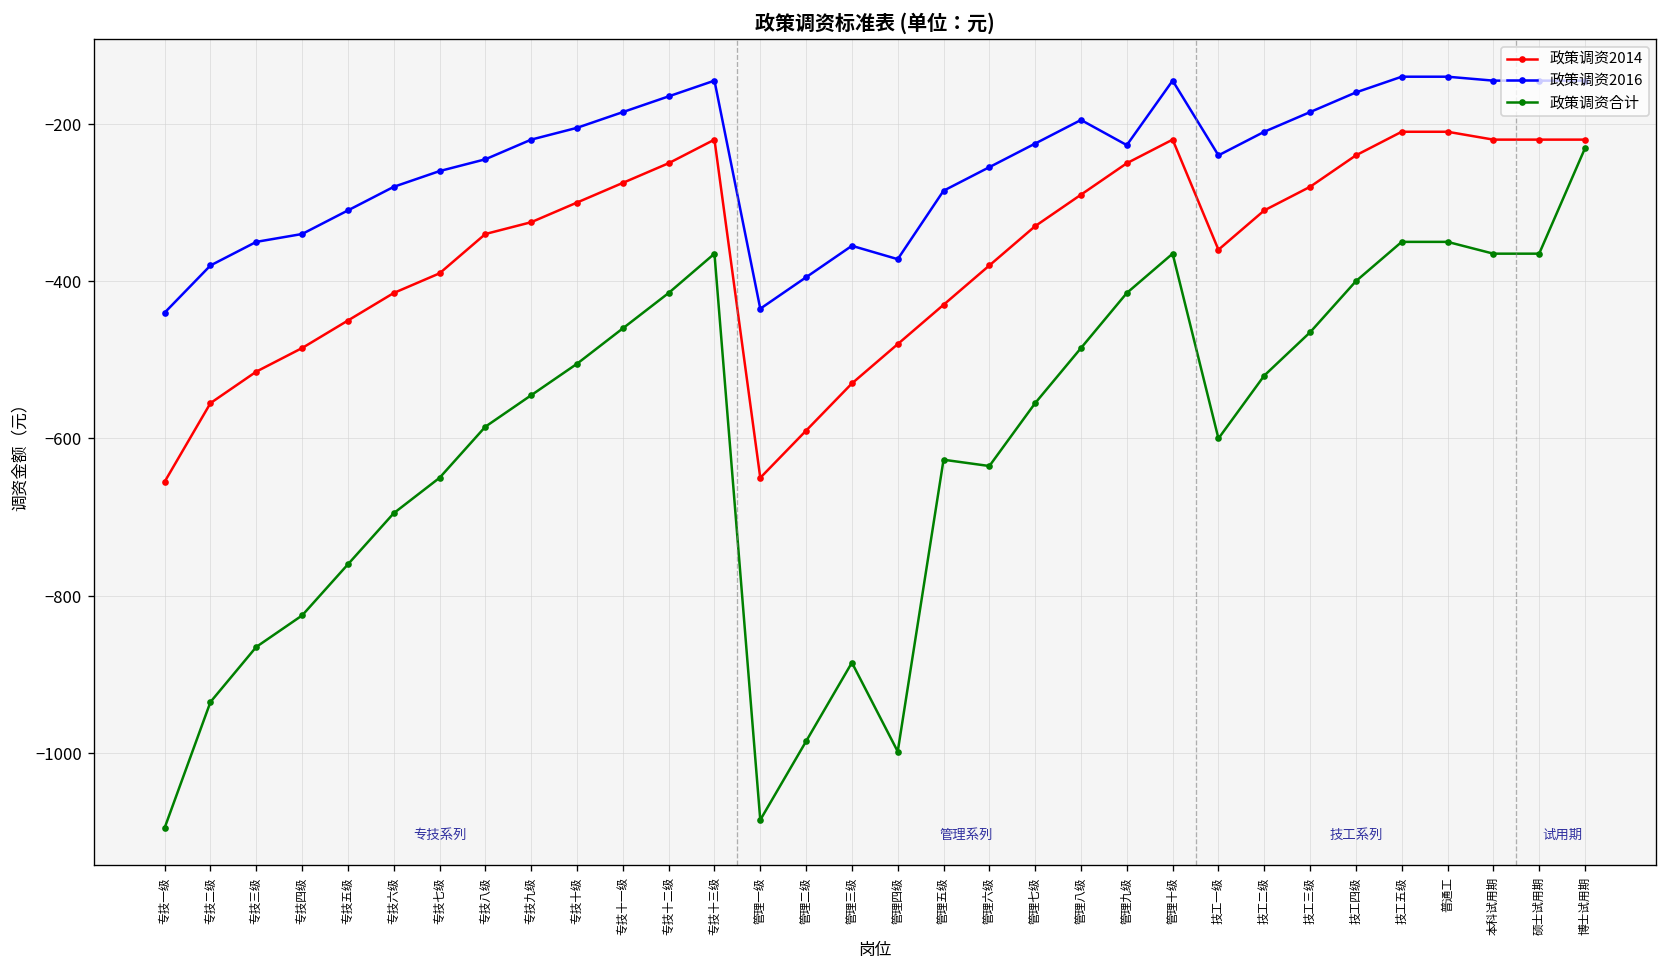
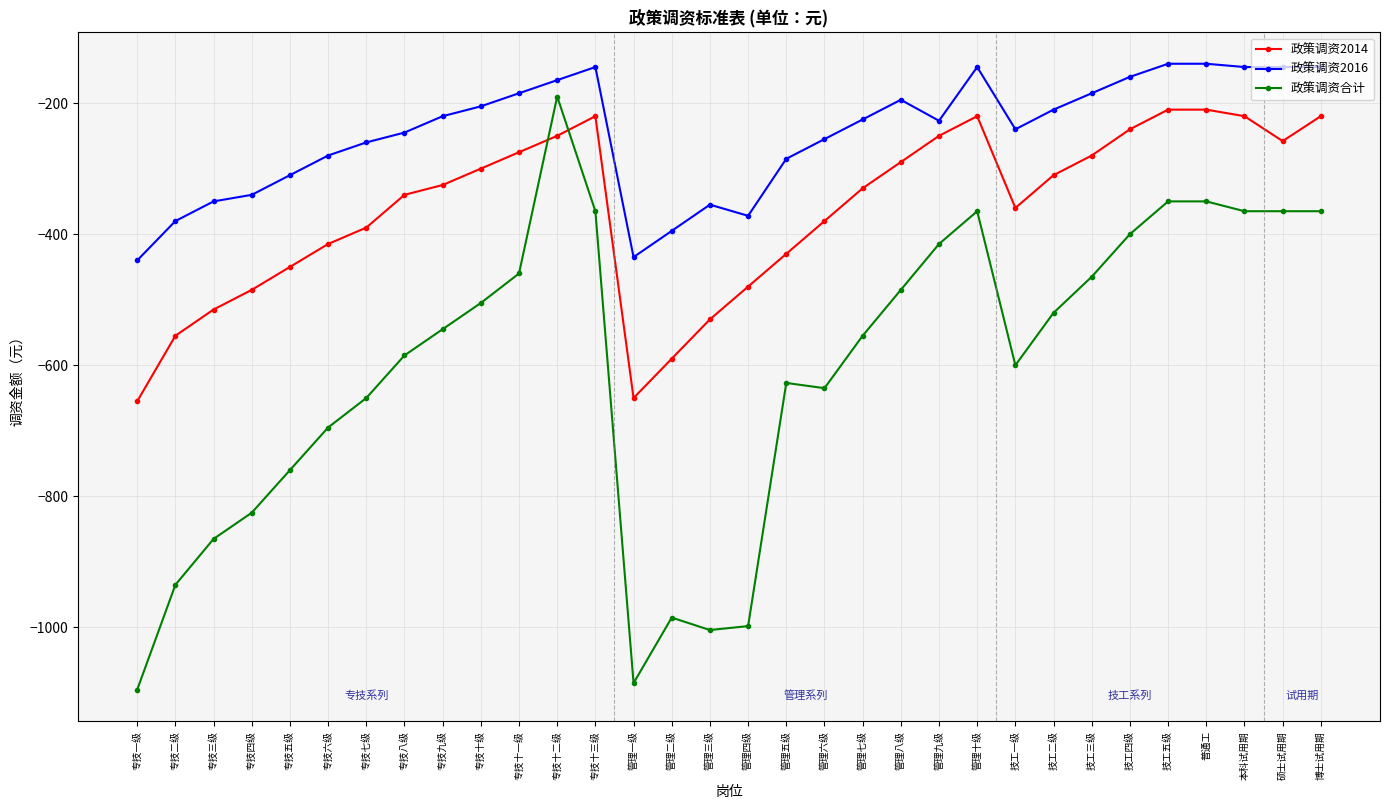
  {
    "政策调资2014": {
      "专技一级": -660,
      "专技二级": -560,
      "专技三级": -520,
      "专技四级": -490,
      "专技五级": -450,
      "专技六级": -420,
      "专技七级": -390,
      "专技八级": -340,
      "专技九级": -330,
      "专技十级": -300,
      "专技十一级": -280,
      "专技十二级": -250,
      "专技十三级": -220,
      "管理一级": -650,
      "管理二级": -590,
      "管理三级": -530,
      "管理四级": -480,
      "管理五级": -430,
      "管理六级": -380,
      "管理七级": -330,
      "管理八级": -290,
      "管理九级": -250,
      "管理十级": -220,
      "技工一级": -360,
      "技工二级": -310,
      "技工三级": -280,
      "技工四级": -240,
      "技工五级": -210,
      "普通工": -210,
      "本科试用期": -220,
-     "硕士试用期": -220,
+     "硕士试用期": -260,
      "博士试用期": -220
    },
    "政策调资2016": {
      "专技一级": -440,
      "专技二级": -380,
      "专技三级": -350,
      "专技四级": -340,
      "专技五级": -310,
      "专技六级": -280,
      "专技七级": -260,
      "专技八级": -250,
      "专技九级": -220,
      "专技十级": -210,
      "专技十一级": -190,
      "专技十二级": -170,
      "专技十三级": -150,
      "管理一级": -440,
      "管理二级": -400,
      "管理三级": -360,
      "管理四级": -370,
      "管理五级": -290,
      "管理六级": -260,
      "管理七级": -230,
      "管理八级": -200,
      "管理九级": -230,
      "管理十级": -150,
      "技工一级": -240,
      "技工二级": -210,
      "技工三级": -190,
      "技工四级": -160,
      "技工五级": -140,
      "普通工": -140,
      "本科试用期": -150
    },
    "政策调资合计": {
      "专技一级": -1100,
      "专技二级": -940,
      "专技三级": -870,
      "专技四级": -830,
      "专技五级": -760,
      "专技六级": -700,
      "专技七级": -650,
      "专技八级": -590,
      "专技九级": -550,
      "专技十级": -510,
      "专技十一级": -460,
-     "专技十二级": -420,
+     "专技十二级": -190,
      "专技十三级": -370,
      "管理一级": -1090,
      "管理二级": -990,
-     "管理三级": -890,
+     "管理三级": -1000,
      "管理四级": -1000,
      "管理五级": -630,
      "管理六级": -640,
      "管理七级": -560,
      "管理八级": -490,
      "管理九级": -420,
      "管理十级": -370,
      "技工一级": -600,
      "技工二级": -520,
      "技工三级": -470,
      "技工四级": -400,
      "技工五级": -350,
      "普通工": -350,
      "本科试用期": -370,
      "硕士试用期": -370,
-     "博士试用期": -230
+     "博士试用期": -370
    }
  }
